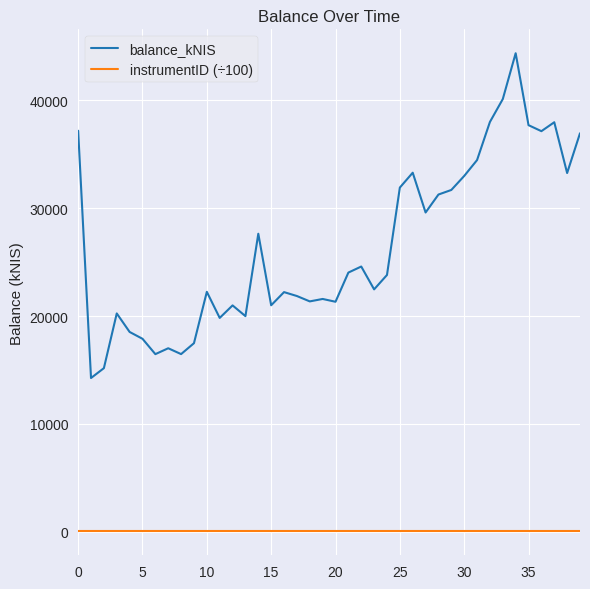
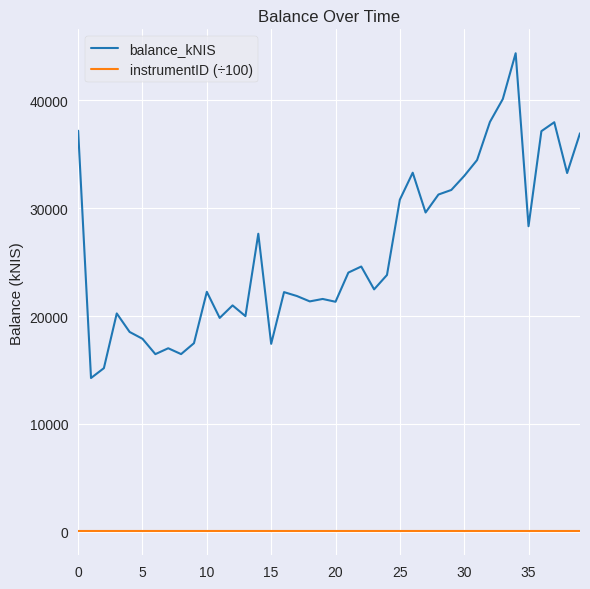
  {
    "balance_kNIS": {
      "0": 37200,
      "5": 17900,
      "10": 22200,
-     "15": 21000,
+     "15": 17400,
      "20": 21300,
-     "25": 31900,
+     "25": 30800,
      "30": 33000,
-     "35": 37700
+     "35": 28300
    },
    "instrumentID (÷100)": {
      "0": 0,
      "5": 0,
      "10": 0,
      "15": 0,
      "20": 0,
      "25": 0,
      "30": 0,
      "35": 0
    }
  }
